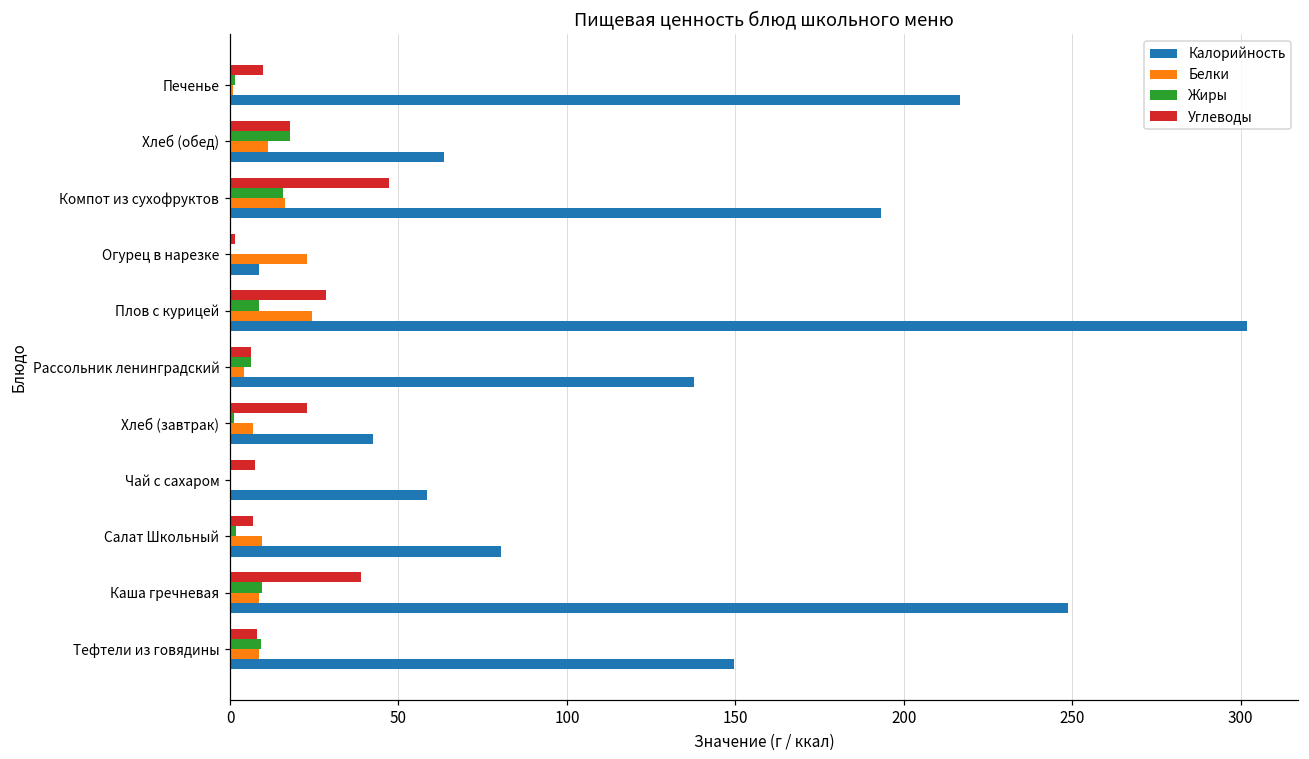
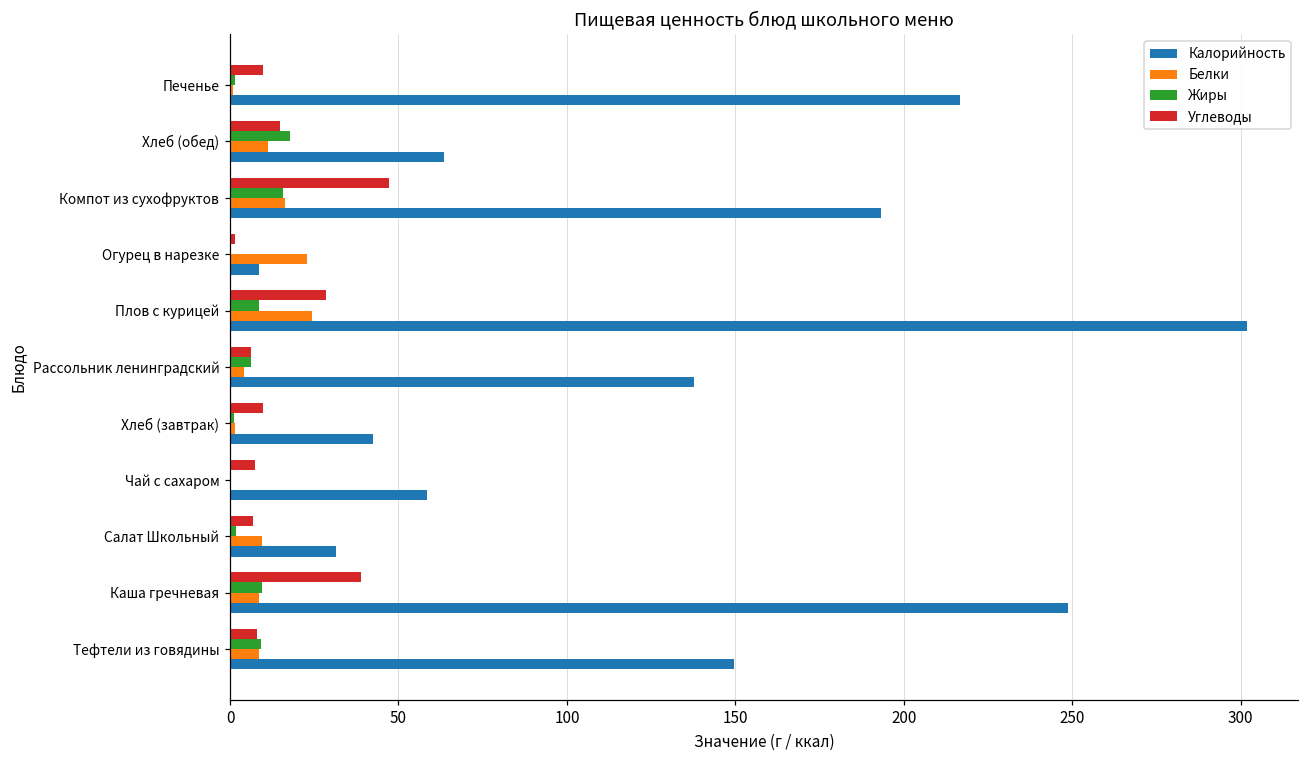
  {
    "Калорийность": {
      "Печенье": 217,
      "Хлеб (обед)": 64,
      "Компот из сухофруктов": 193,
      "Огурец в нарезке": 8,
      "Плов с курицей": 302,
      "Рассольник ленинградский": 138,
      "Хлеб (завтрак)": 42,
      "Чай с сахаром": 58,
-     "Салат Школьный": 80,
+     "Салат Школьный": 32,
      "Каша гречневая": 249,
      "Тефтели из говядины": 150
    },
    "Белки": {
      "Печенье": 1,
      "Хлеб (обед)": 11,
      "Компот из сухофруктов": 16,
      "Огурец в нарезке": 23,
      "Плов с курицей": 24,
      "Рассольник ленинградский": 4,
-     "Хлеб (завтрак)": 7,
+     "Хлеб (завтрак)": 2,
      "Салат Школьный": 10,
      "Каша гречневая": 9,
      "Тефтели из говядины": 9
    },
    "Жиры": {
      "Печенье": 2,
      "Хлеб (обед)": 18,
      "Компот из сухофруктов": 16,
      "Плов с курицей": 9,
      "Рассольник ленинградский": 6,
      "Хлеб (завтрак)": 1,
      "Салат Школьный": 2,
      "Каша гречневая": 10,
      "Тефтели из говядины": 9
    },
    "Углеводы": {
      "Печенье": 10,
-     "Хлеб (обед)": 18,
+     "Хлеб (обед)": 15,
      "Компот из сухофруктов": 47,
      "Огурец в нарезке": 2,
      "Плов с курицей": 29,
      "Рассольник ленинградский": 6,
-     "Хлеб (завтрак)": 23,
+     "Хлеб (завтрак)": 10,
      "Чай с сахаром": 7,
      "Салат Школьный": 7,
      "Каша гречневая": 39,
      "Тефтели из говядины": 8
    }
  }
